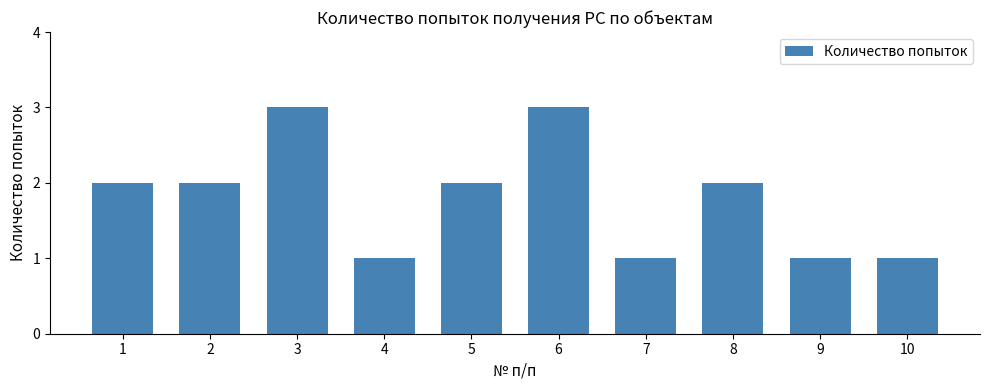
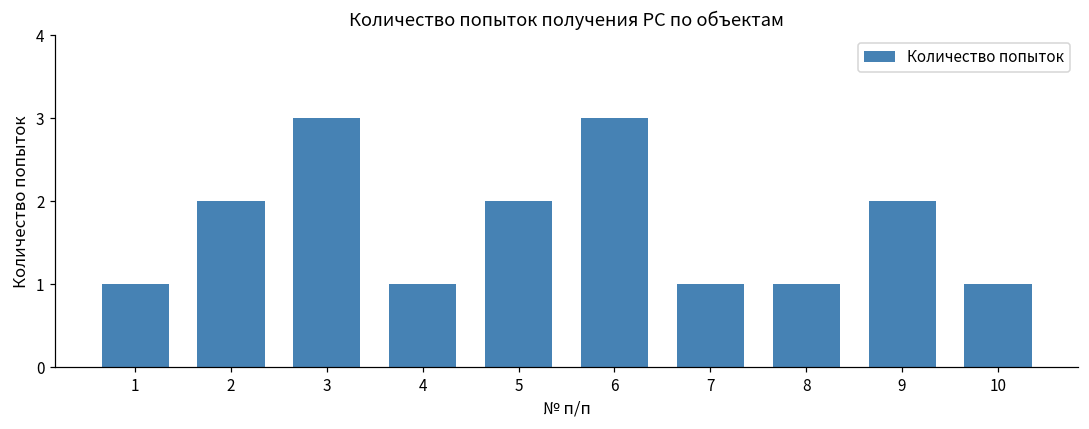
  {
-   "1": 2,
+   "1": 1,
    "2": 2,
    "3": 3,
    "4": 1,
    "5": 2,
    "6": 3,
    "7": 1,
-   "8": 2,
-   "9": 1,
+   "8": 1,
+   "9": 2,
    "10": 1
  }
